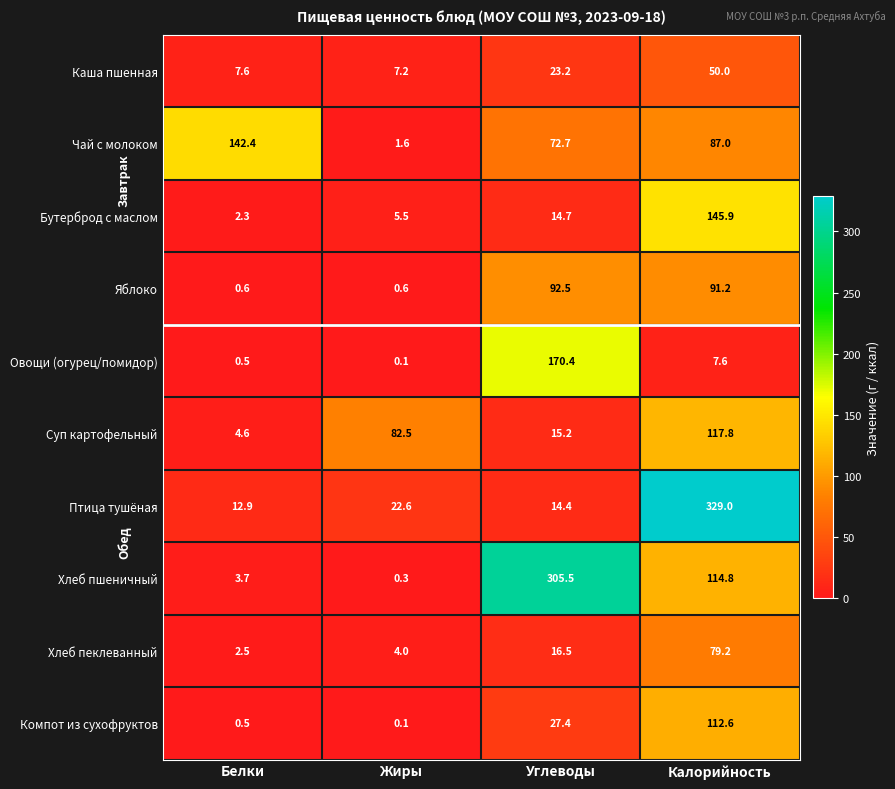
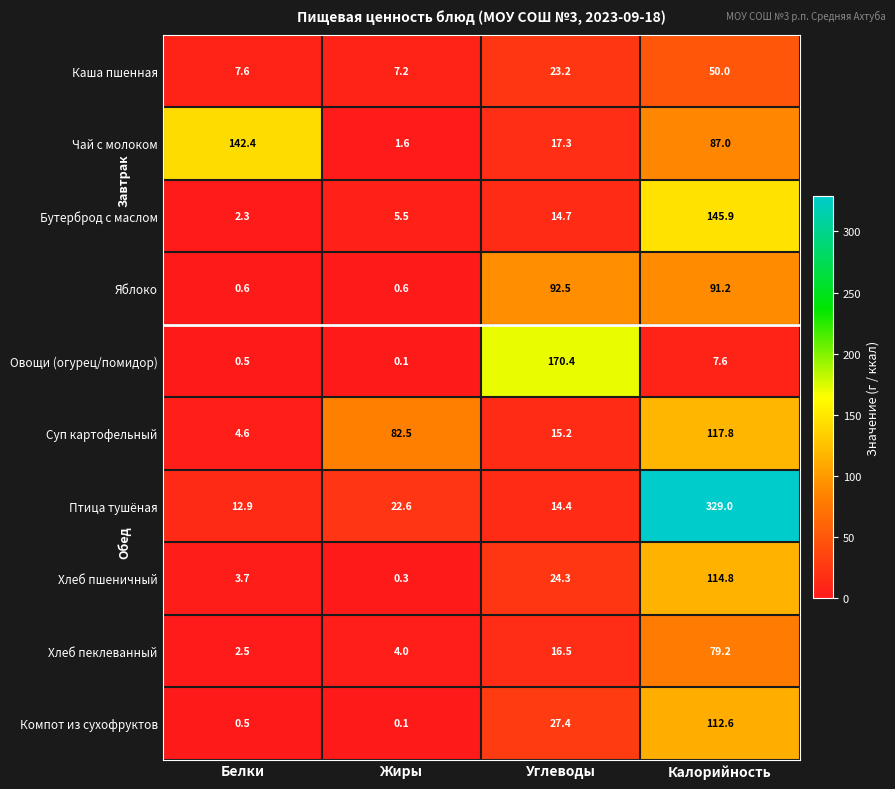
  {
    "Каша пшенная": {
      "Белки": 7.6,
      "Жиры": 7.2,
      "Углеводы": 23.2,
      "Калорийность": 50.0
    },
    "Чай с молоком": {
      "Белки": 142.4,
      "Жиры": 1.6,
-     "Углеводы": 72.7,
+     "Углеводы": 17.3,
      "Калорийность": 87.0
    },
    "Бутерброд с маслом": {
      "Белки": 2.3,
      "Жиры": 5.5,
      "Углеводы": 14.7,
      "Калорийность": 145.9
    },
    "Яблоко": {
      "Белки": 0.6,
      "Жиры": 0.6,
      "Углеводы": 92.5,
      "Калорийность": 91.2
    },
    "Овощи (огурец/помидор)": {
      "Белки": 0.5,
      "Жиры": 0.1,
      "Углеводы": 170.4,
      "Калорийность": 7.6
    },
    "Суп картофельный": {
      "Белки": 4.6,
      "Жиры": 82.5,
      "Углеводы": 15.2,
      "Калорийность": 117.8
    },
    "Птица тушёная": {
      "Белки": 12.9,
      "Жиры": 22.6,
      "Углеводы": 14.4,
      "Калорийность": 329.0
    },
    "Хлеб пшеничный": {
      "Белки": 3.7,
      "Жиры": 0.3,
-     "Углеводы": 305.5,
+     "Углеводы": 24.3,
      "Калорийность": 114.8
    },
    "Хлеб пеклеванный": {
      "Белки": 2.5,
      "Жиры": 4.0,
      "Углеводы": 16.5,
      "Калорийность": 79.2
    },
    "Компот из сухофруктов": {
      "Белки": 0.5,
      "Жиры": 0.1,
      "Углеводы": 27.4,
      "Калорийность": 112.6
    }
  }
